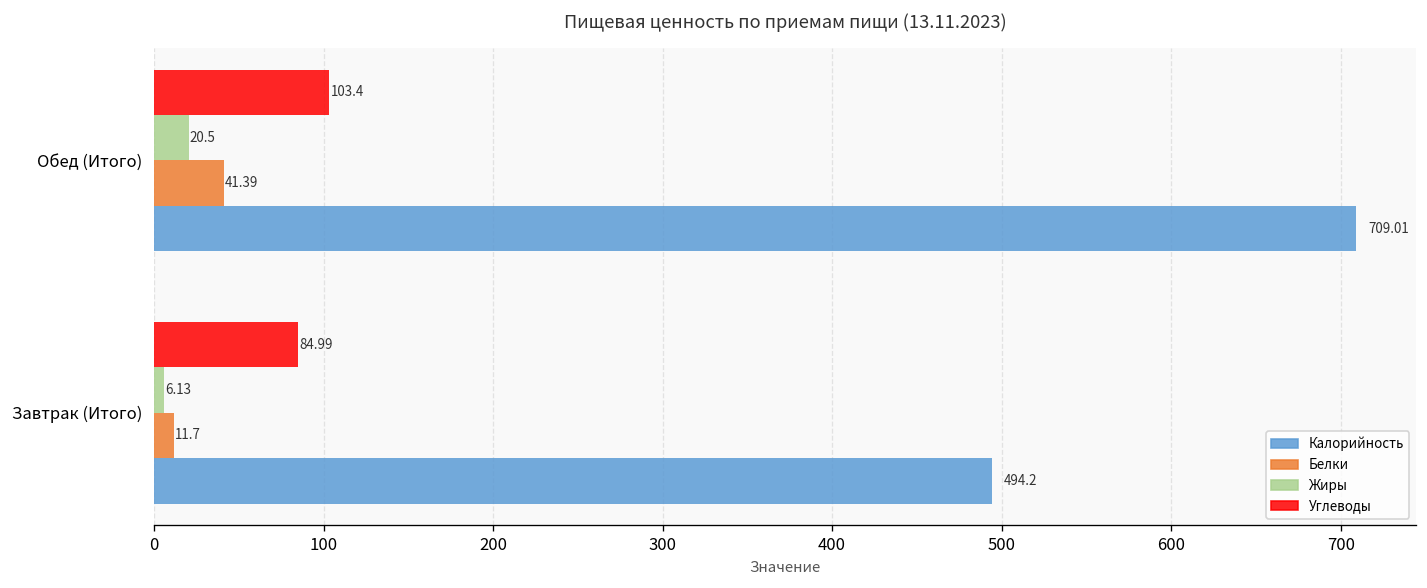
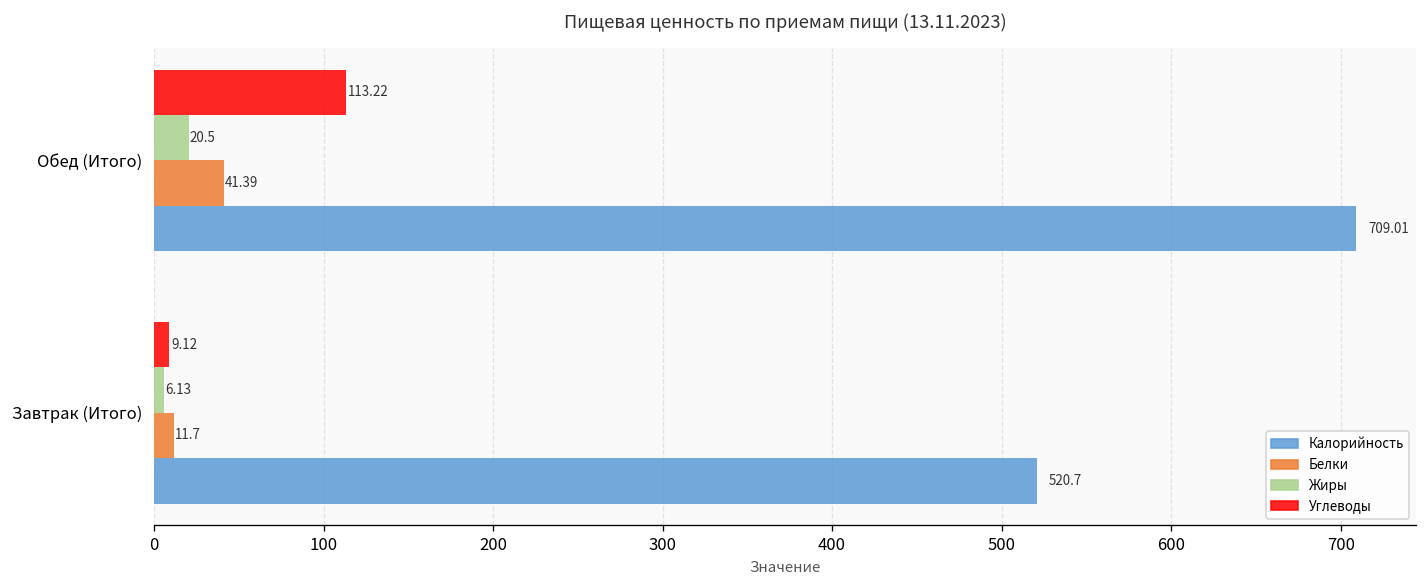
  {
    "Калорийность": {
      "Обед (Итого)": 709.01,
-     "Завтрак (Итого)": 494.2
+     "Завтрак (Итого)": 520.7
    },
    "Белки": {
      "Обед (Итого)": 41.39,
      "Завтрак (Итого)": 11.7
    },
    "Жиры": {
      "Обед (Итого)": 20.5,
      "Завтрак (Итого)": 6.13
    },
    "Углеводы": {
-     "Обед (Итого)": 103.4,
-     "Завтрак (Итого)": 84.99
+     "Обед (Итого)": 113.22,
+     "Завтрак (Итого)": 9.12
    }
  }
